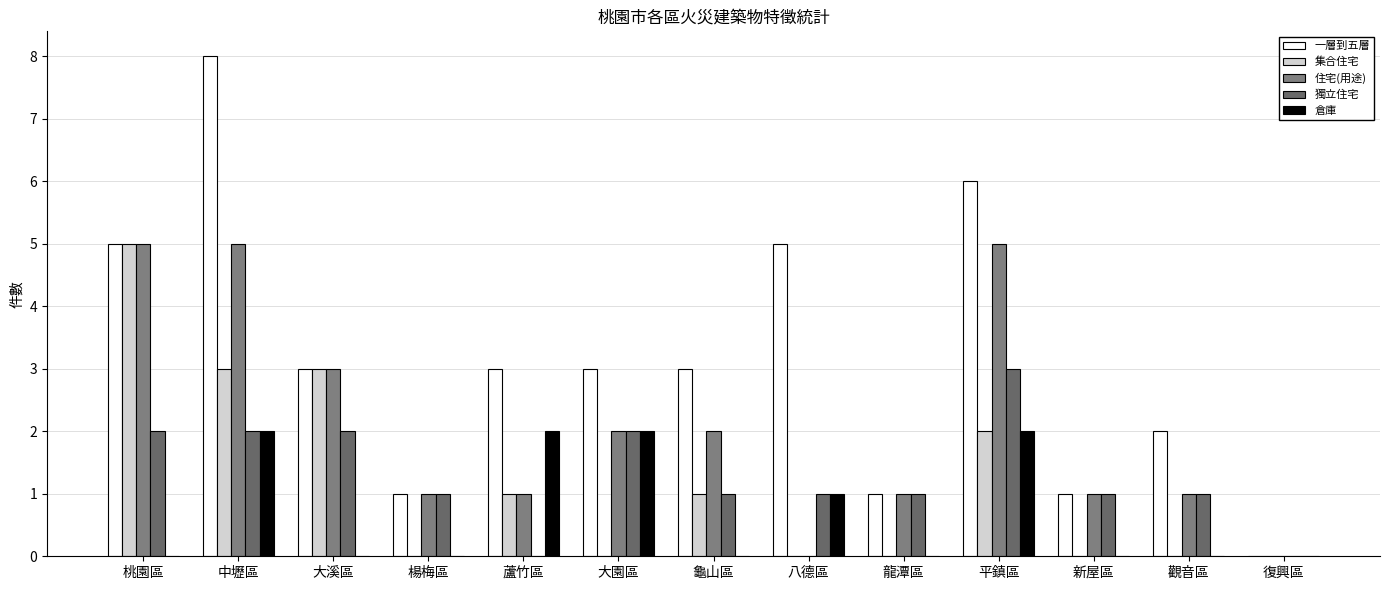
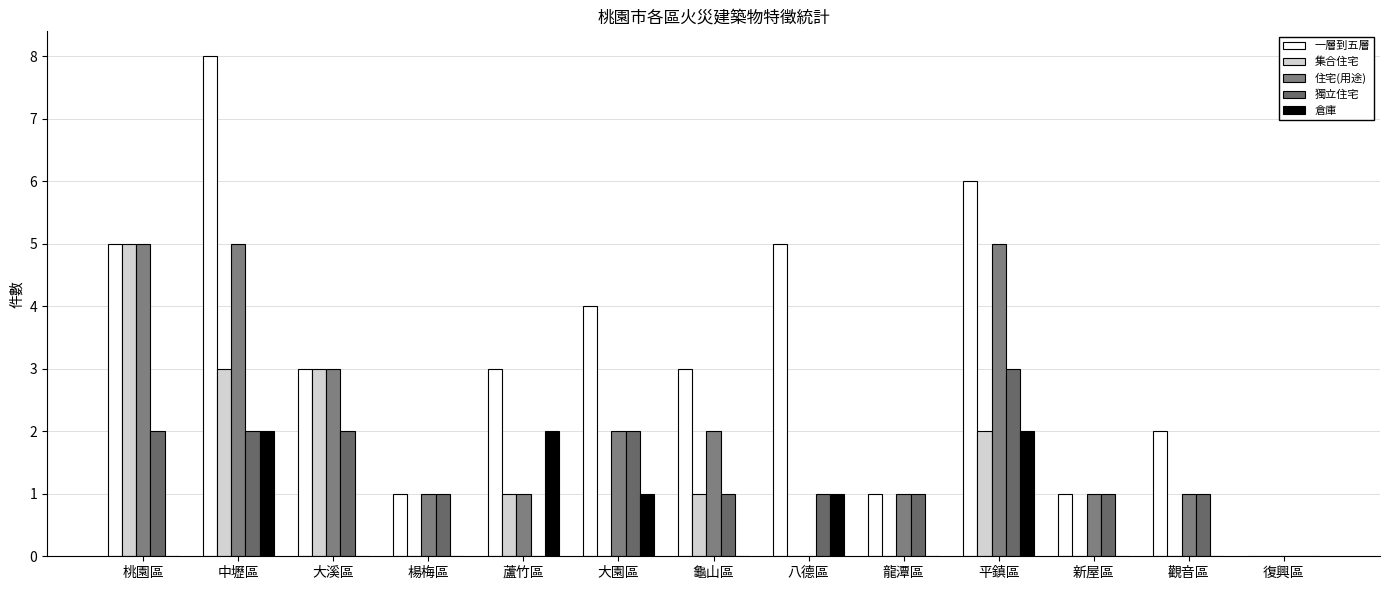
  {
    "一層到五層": {
      "桃園區": 5,
      "中壢區": 8,
      "大溪區": 3,
      "楊梅區": 1,
      "蘆竹區": 3,
-     "大園區": 3,
+     "大園區": 4,
      "龜山區": 3,
      "八德區": 5,
      "龍潭區": 1,
      "平鎮區": 6,
      "新屋區": 1,
      "觀音區": 2,
      "復興區": 0
    },
    "集合住宅": {
      "桃園區": 5,
      "中壢區": 3,
      "大溪區": 3,
      "楊梅區": 0,
      "蘆竹區": 1,
      "大園區": 0,
      "龜山區": 1,
      "八德區": 0,
      "龍潭區": 0,
      "平鎮區": 2,
      "新屋區": 0,
      "觀音區": 0,
      "復興區": 0
    },
    "倉庫": {
      "桃園區": 0,
      "中壢區": 2,
      "大溪區": 0,
      "楊梅區": 0,
      "蘆竹區": 2,
-     "大園區": 2,
+     "大園區": 1,
      "龜山區": 0,
      "八德區": 1,
      "龍潭區": 0,
      "平鎮區": 2,
      "新屋區": 0,
      "觀音區": 0,
      "復興區": 0
    }
  }
